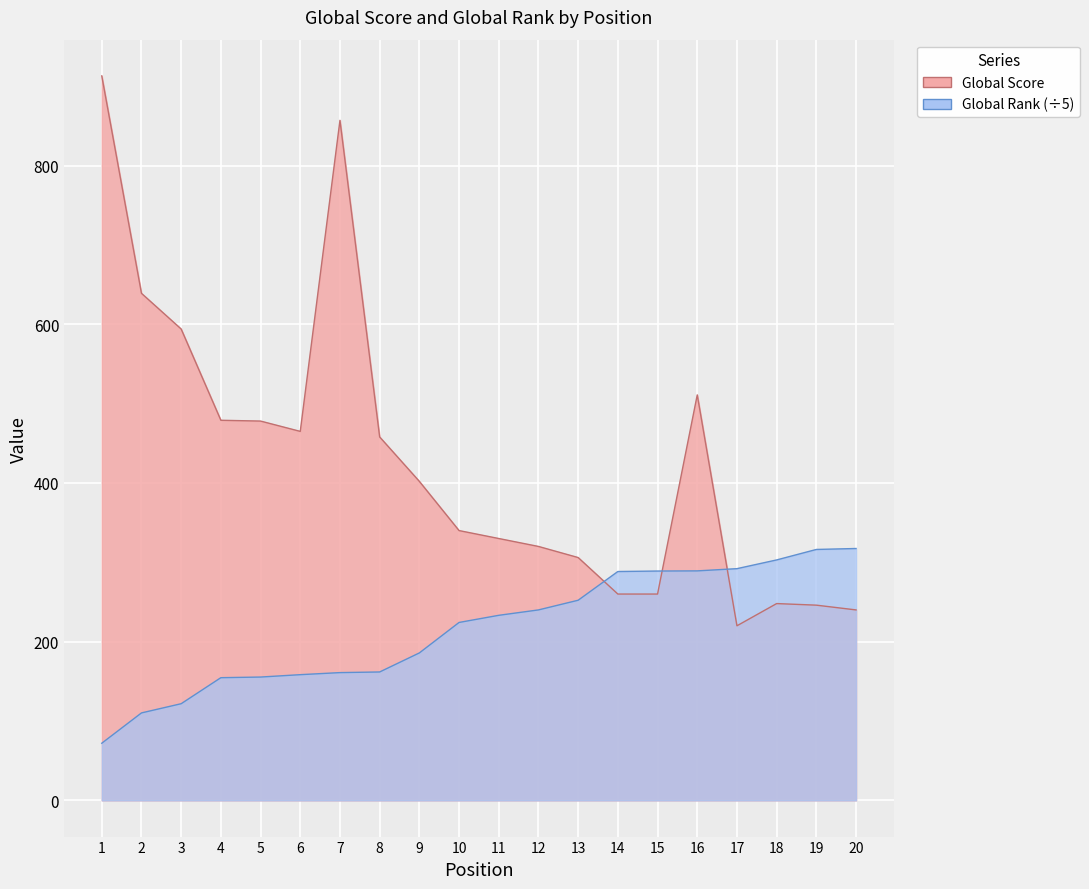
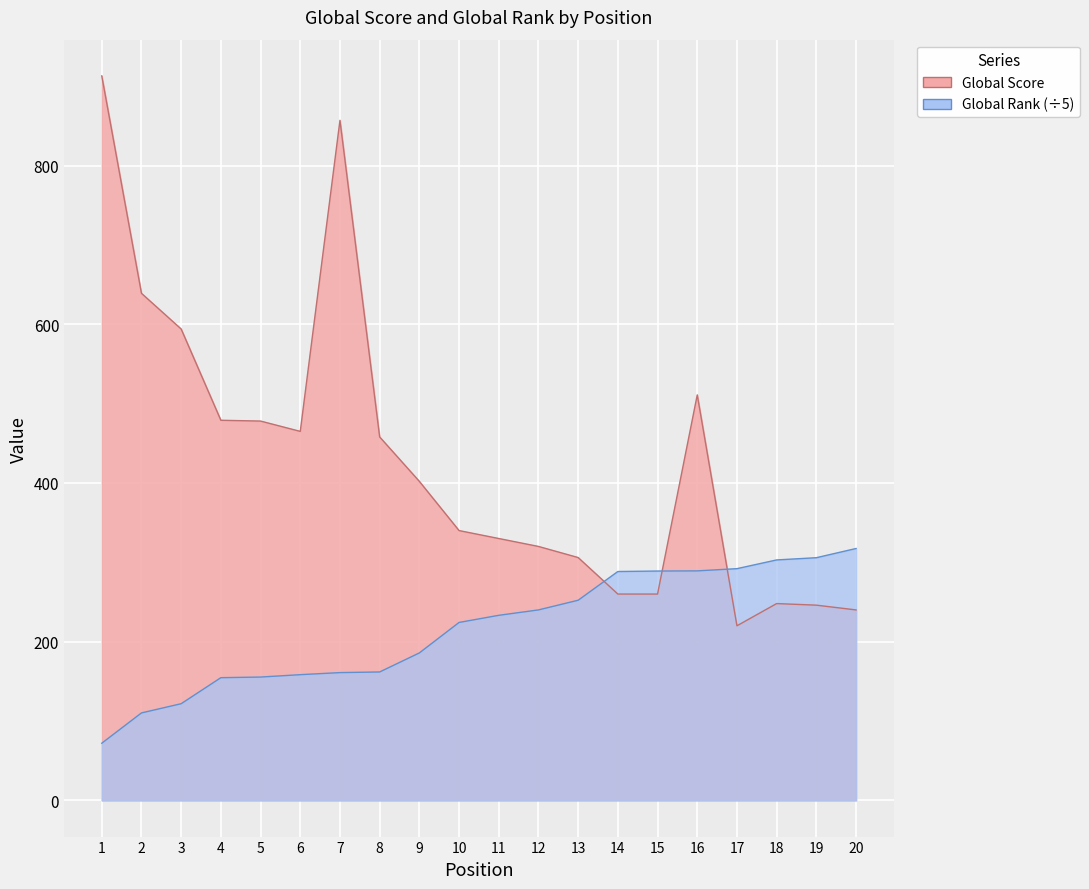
  {
    "Global Score": {
      "1": 910,
      "2": 640,
      "3": 590,
      "4": 480,
      "5": 480,
      "6": 470,
      "7": 860,
      "8": 460,
      "9": 400,
      "10": 340,
      "11": 330,
      "12": 320,
      "13": 310,
      "14": 260,
      "15": 260,
      "16": 510,
      "17": 220,
      "18": 250,
      "19": 250,
      "20": 240
    },
    "Global Rank (÷5)": {
      "1": 70,
      "2": 110,
      "3": 120,
      "4": 150,
      "5": 160,
      "6": 160,
      "7": 160,
      "8": 160,
      "9": 190,
      "10": 220,
      "11": 230,
      "12": 240,
      "13": 250,
      "14": 290,
      "15": 290,
      "16": 290,
      "17": 290,
      "18": 300,
-     "19": 320,
+     "19": 310,
      "20": 320
    }
  }
